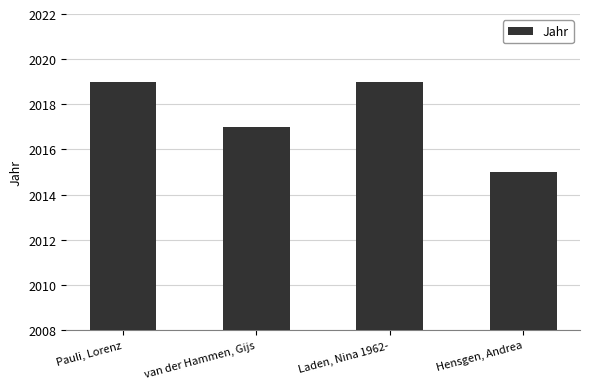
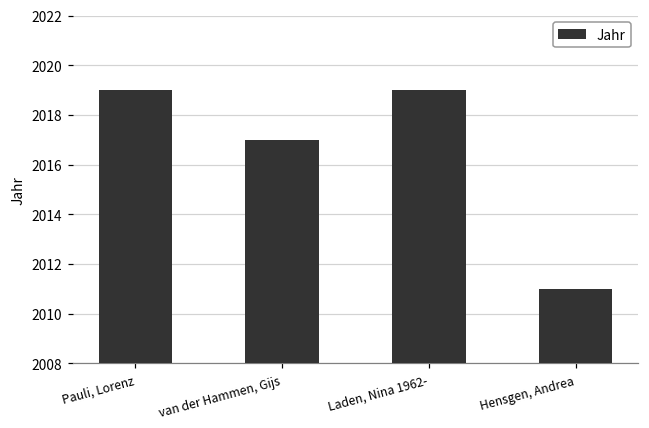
  {
    "Pauli, Lorenz": 2019,
    "van der Hammen, Gijs": 2017,
    "Laden, Nina 1962-": 2019,
-   "Hensgen, Andrea": 2015
+   "Hensgen, Andrea": 2011
  }
